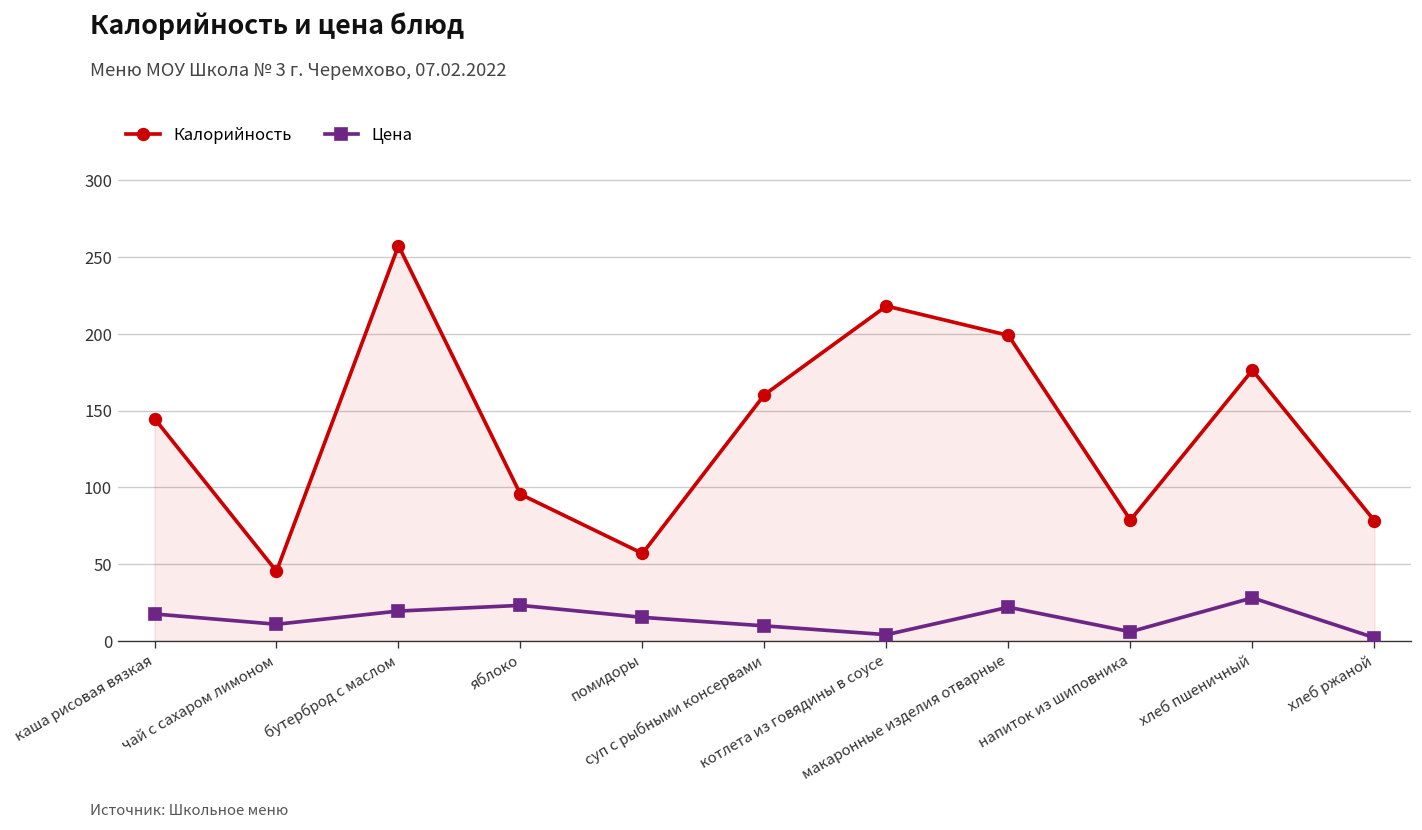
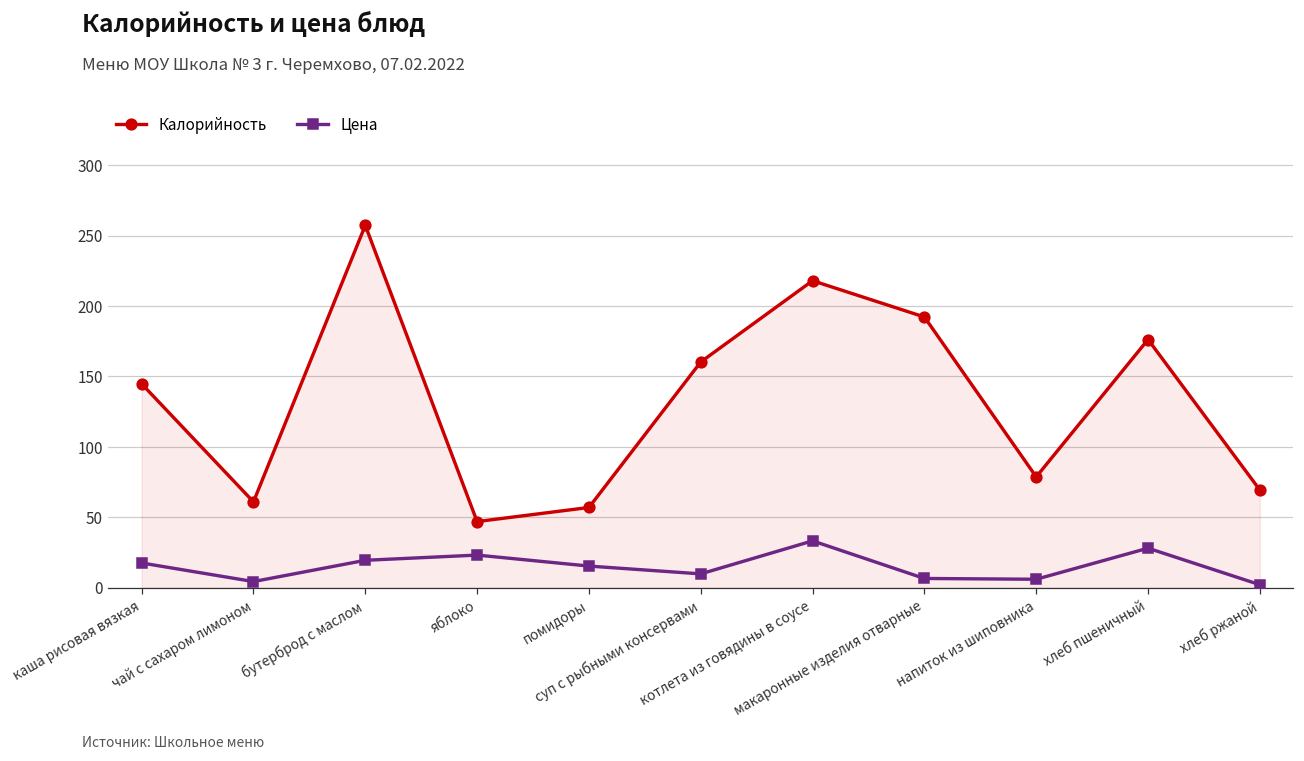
  {
    "Калорийность": {
      "каша рисовая вязкая": 145,
-     "чай с сахаром лимоном": 45,
+     "чай с сахаром лимоном": 61,
      "бутерброд с маслом": 257,
-     "яблоко": 96,
+     "яблоко": 47,
      "помидоры": 57,
      "суп с рыбными консервами": 160,
      "котлета из говядины в соусе": 218,
-     "макаронные изделия отварные": 199,
+     "макаронные изделия отварные": 192,
      "напиток из шиповника": 79,
      "хлеб пшеничный": 176,
-     "хлеб ржаной": 78
+     "хлеб ржаной": 69
    },
    "Цена": {
      "каша рисовая вязкая": 18,
-     "чай с сахаром лимоном": 11,
+     "чай с сахаром лимоном": 4,
      "бутерброд с маслом": 20,
      "яблоко": 23,
      "помидоры": 15,
      "суп с рыбными консервами": 10,
-     "котлета из говядины в соусе": 4,
-     "макаронные изделия отварные": 22,
+     "котлета из говядины в соусе": 33,
+     "макаронные изделия отварные": 7,
      "напиток из шиповника": 6,
      "хлеб пшеничный": 28,
      "хлеб ржаной": 2
    }
  }
